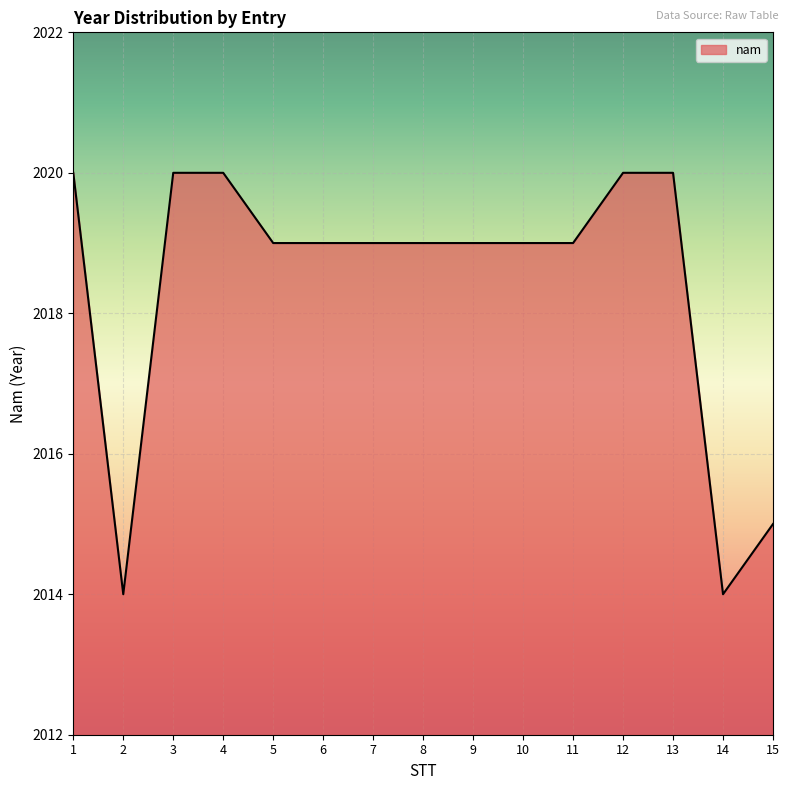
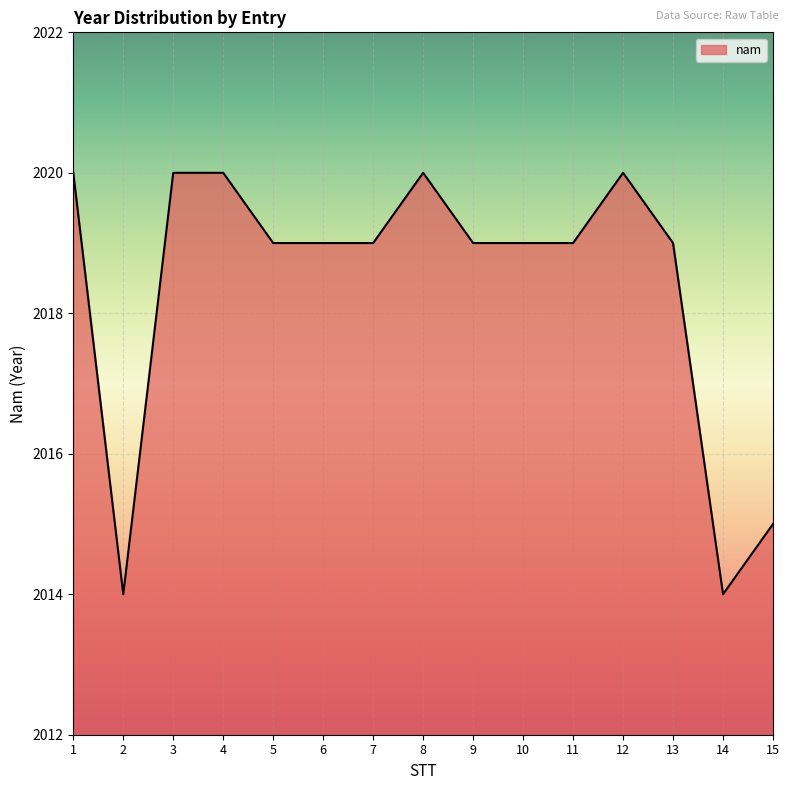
  {
    "1": 2020,
    "2": 2014,
    "3": 2020,
    "4": 2020,
    "5": 2019,
    "6": 2019,
    "7": 2019,
-   "8": 2019,
+   "8": 2020,
    "9": 2019,
    "10": 2019,
    "11": 2019,
    "12": 2020,
-   "13": 2020,
+   "13": 2019,
    "14": 2014,
    "15": 2015
  }
